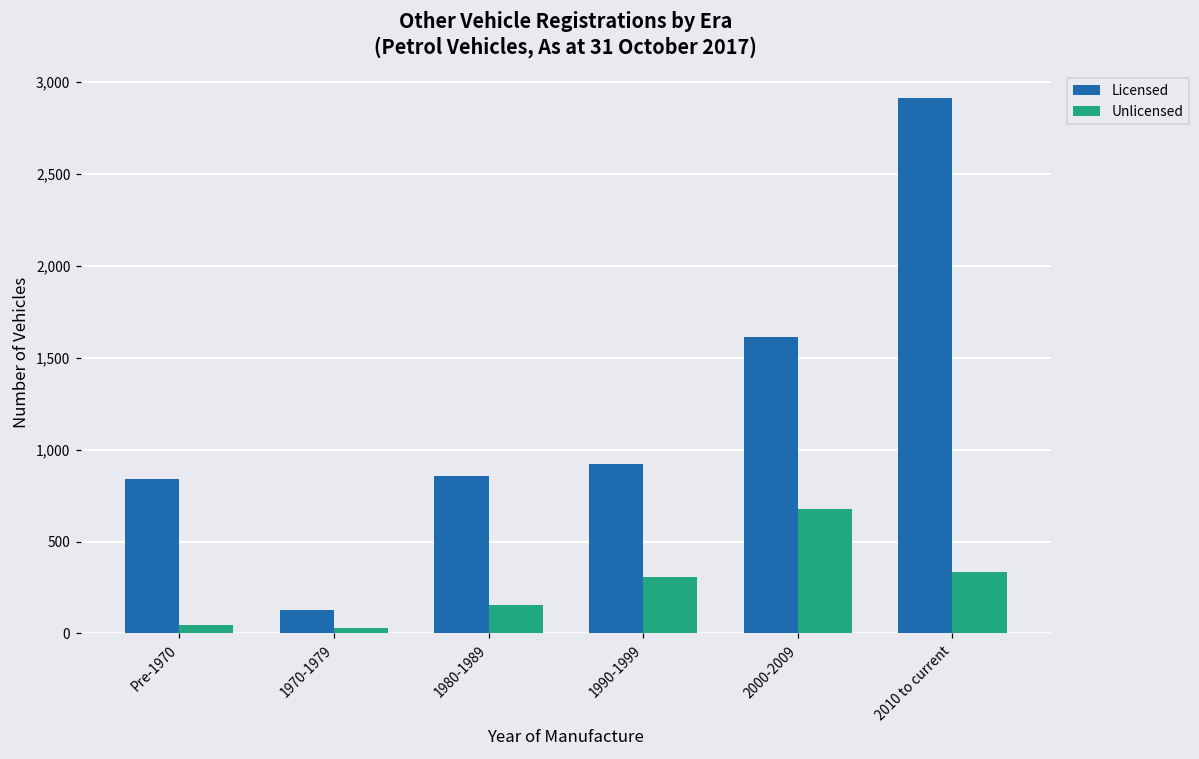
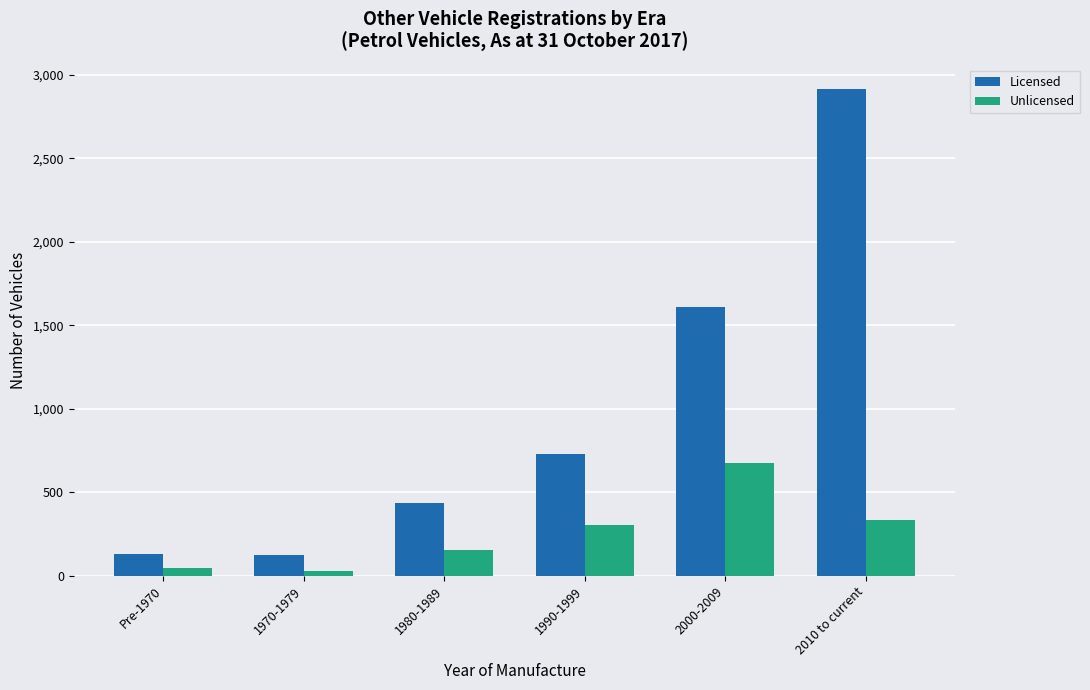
  {
    "Licensed": {
-     "Pre-1970": "840",
+     "Pre-1970": "130",
      "1970-1979": "130",
-     "1980-1989": "860",
-     "1990-1999": "920",
+     "1980-1989": "430",
+     "1990-1999": "730",
      "2000-2009": "1,610",
      "2010 to current": "2,910"
    },
    "Unlicensed": {
      "Pre-1970": "50",
      "1970-1979": "30",
      "1980-1989": "160",
      "1990-1999": "310",
      "2000-2009": "680",
      "2010 to current": "330"
    }
  }
